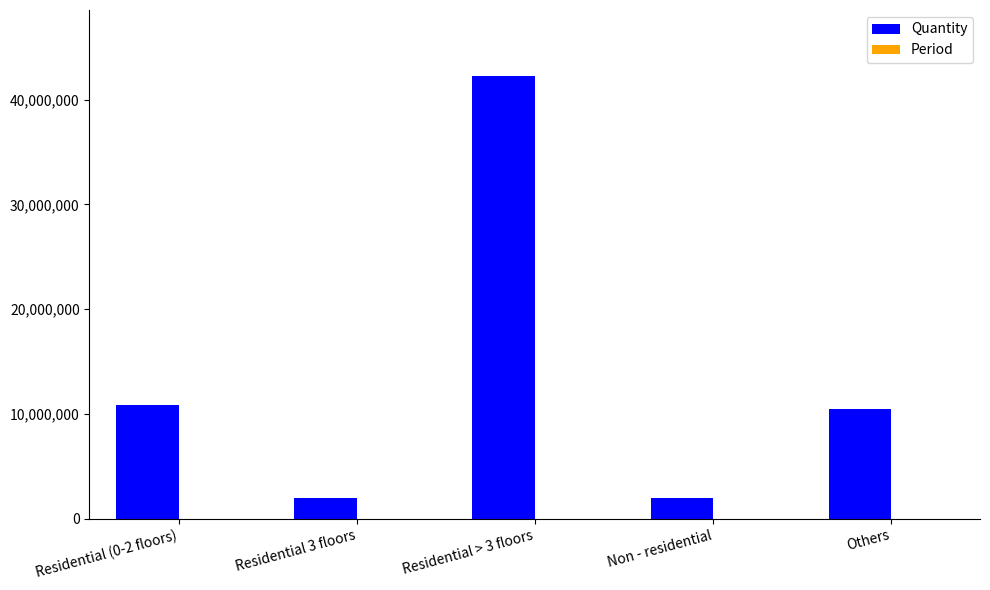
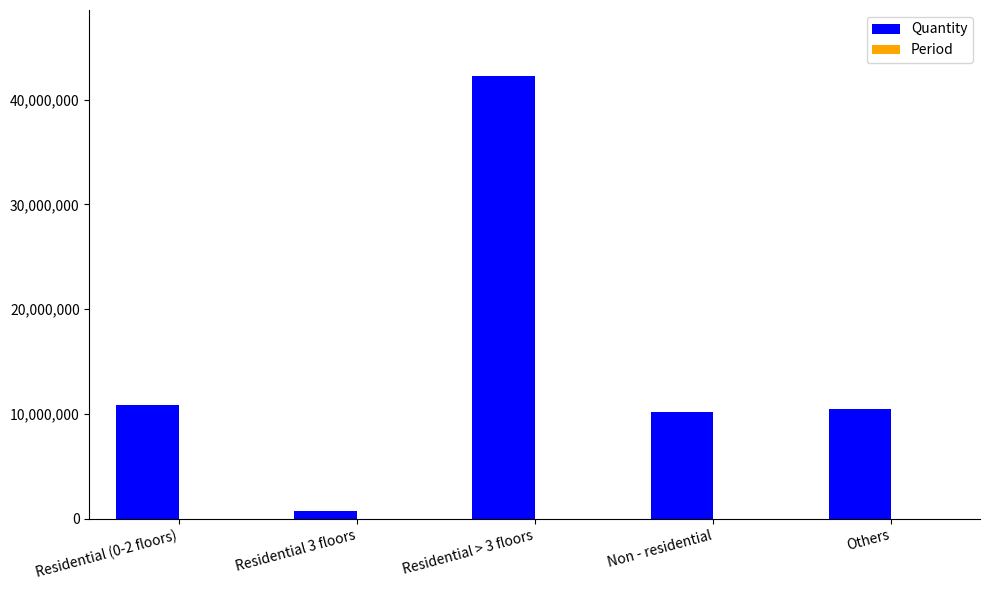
  {
    "Quantity": {
      "Residential (0-2 floors)": "10,800,000",
-     "Residential 3 floors": "2,000,000",
+     "Residential 3 floors": "700,000",
      "Residential > 3 floors": "42,200,000",
-     "Non - residential": "1,900,000",
+     "Non - residential": "10,200,000",
      "Others": "10,500,000"
    }
  }
